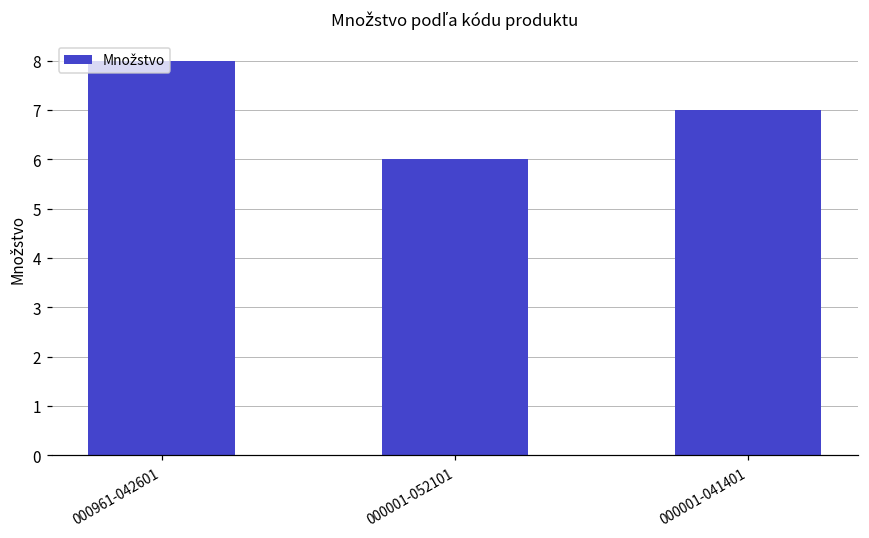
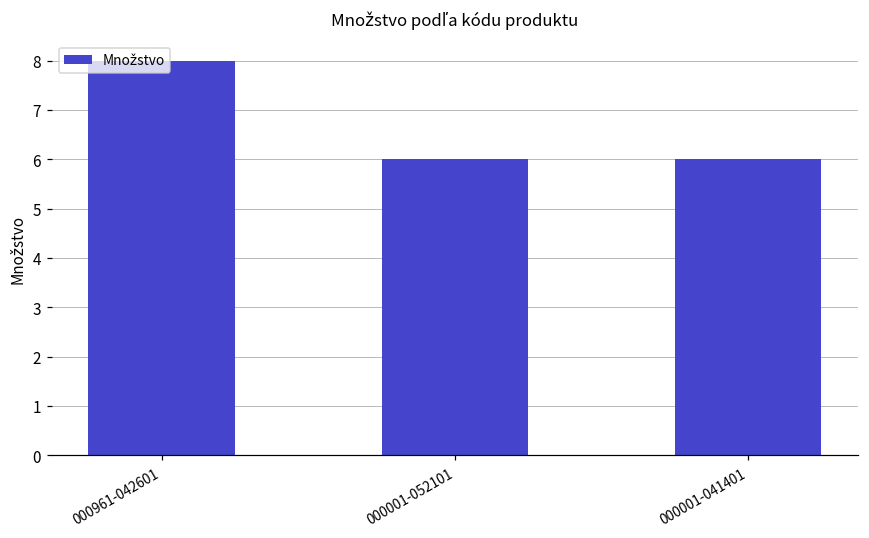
  {
    "000001-052101": 6,
-   "000001-041401": 7
+   "000001-041401": 6
  }
